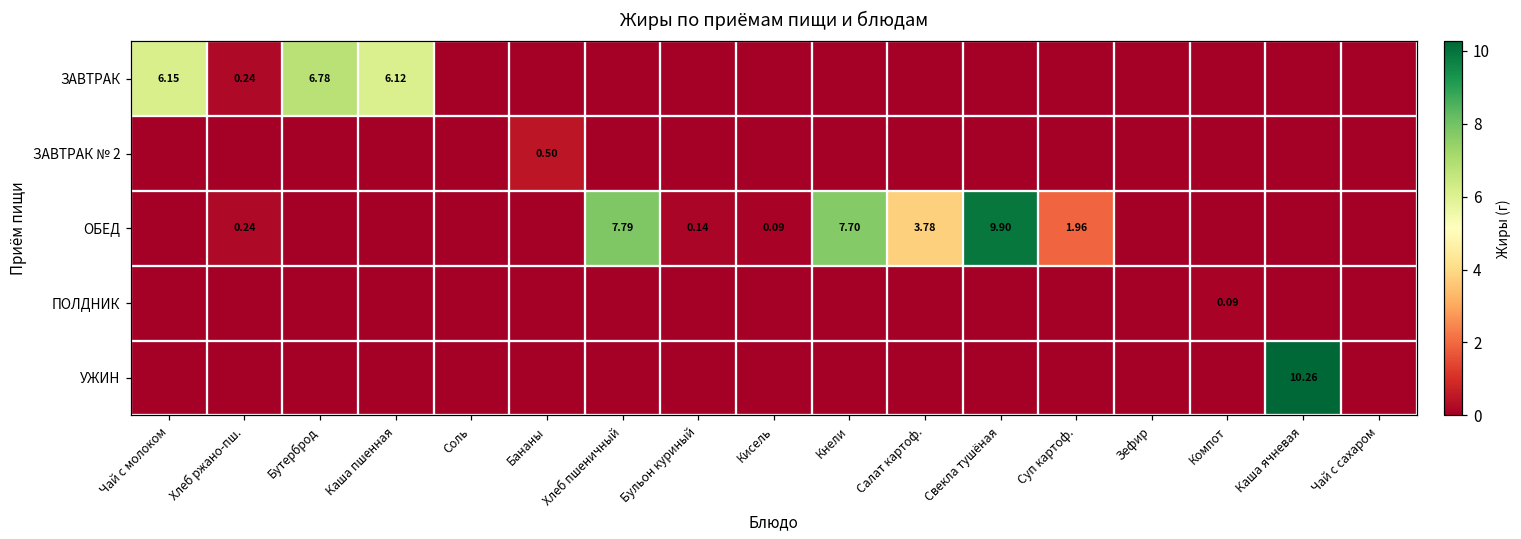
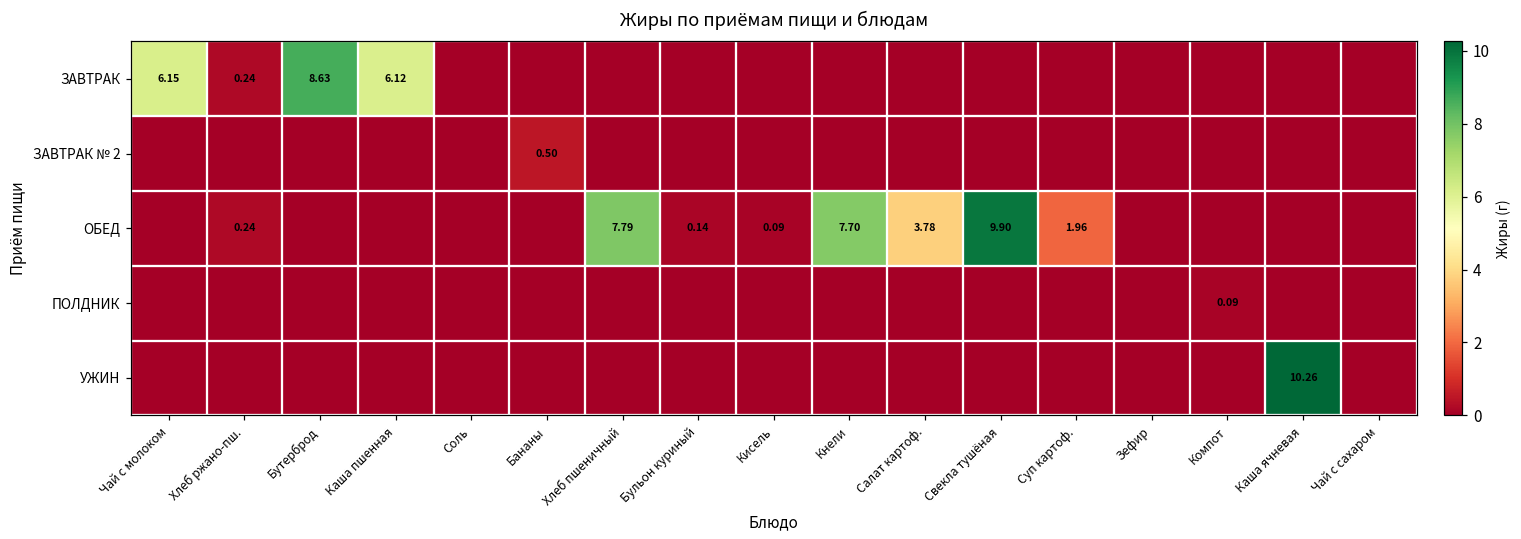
  {
    "ЗАВТРАК": {
      "Чай с молоком": 6.15,
      "Хлеб ржано-пш.": 0.24,
-     "Бутерброд": 6.78,
+     "Бутерброд": 8.63,
      "Каша пшенная": 6.12
    },
    "ЗАВТРАК № 2": {
      "Бананы": 0.50
    },
    "ОБЕД": {
      "Хлеб ржано-пш.": 0.24,
      "Хлеб пшеничный": 7.79,
      "Бульон куриный": 0.14,
      "Кисель": 0.09,
      "Кнели": 7.70,
      "Салат картоф.": 3.78,
      "Свекла тушёная": 9.90,
      "Суп картоф.": 1.96
    },
    "ПОЛДНИК": {
      "Компот": 0.09
    },
    "УЖИН": {
      "Каша ячневая": 10.26
    }
  }
